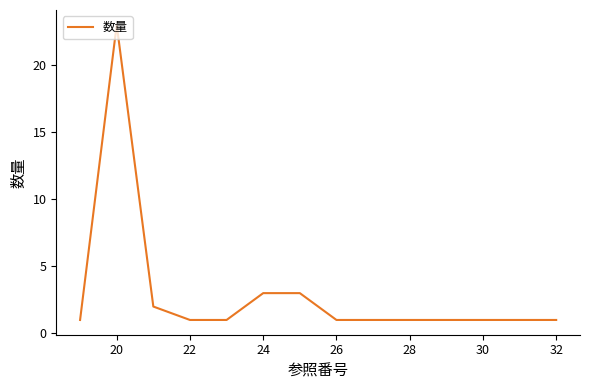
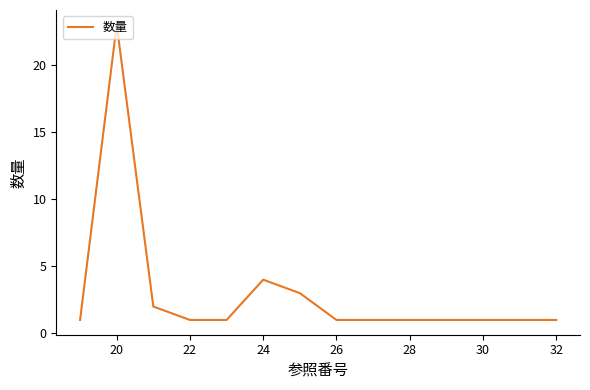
  {
    "22": 1,
-   "24": 3,
+   "24": 4,
    "26": 1,
    "28": 1,
    "30": 1,
    "32": 1
  }
